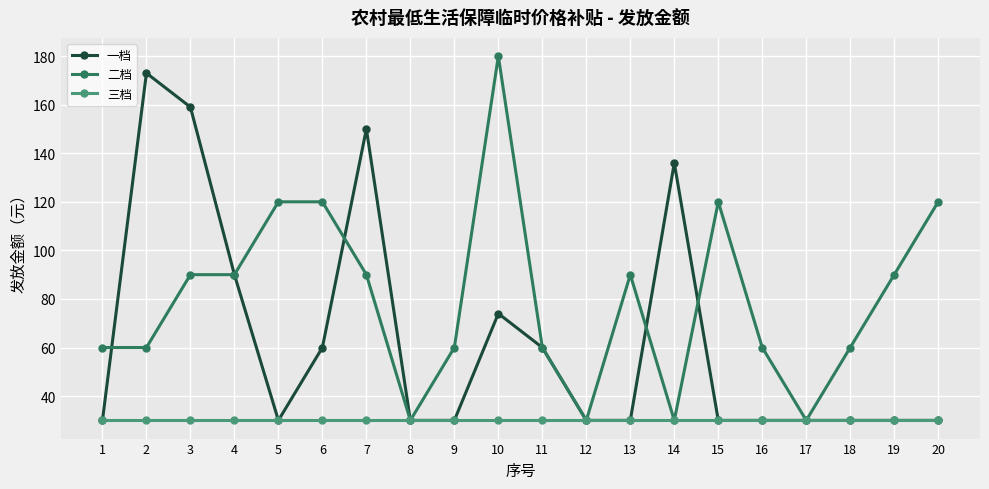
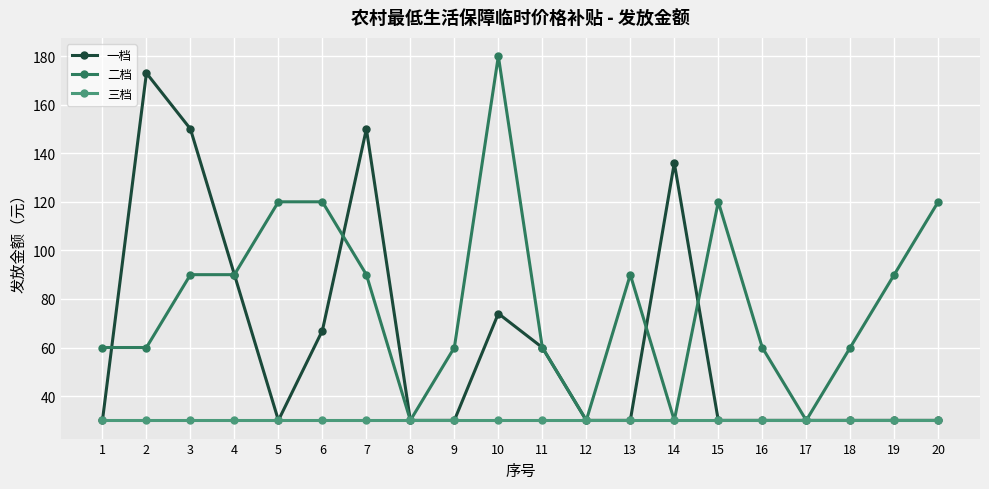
  {
    "一档": {
      "2": 173,
-     "3": 159,
-     "6": 60,
+     "3": 150,
+     "6": 67,
      "7": 150,
      "10": 74,
      "14": 136
    }
  }
